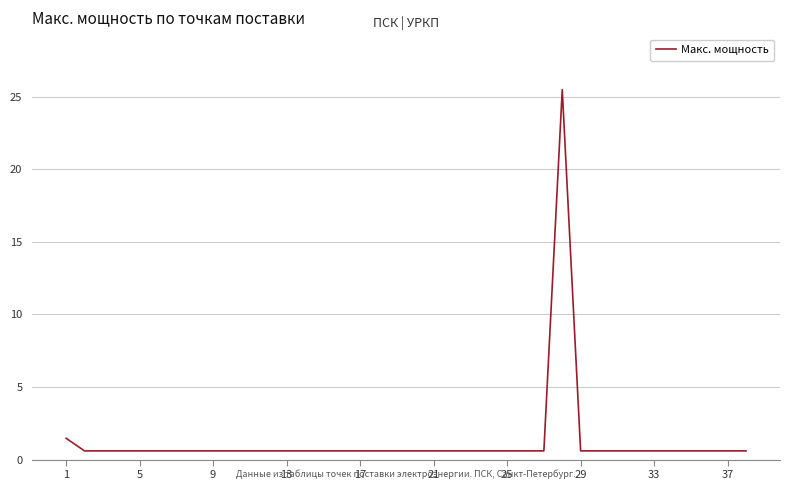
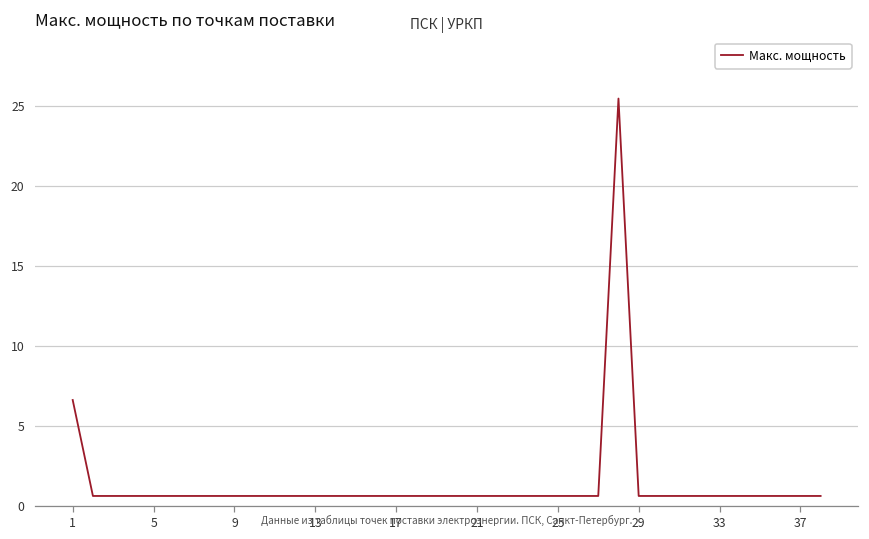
  {
-   "1": 1.5,
+   "1": 6.6,
    "5": 0.6,
    "9": 0.6,
    "13": 0.6,
    "17": 0.6,
    "21": 0.6,
    "25": 0.6,
    "29": 0.6,
    "33": 0.6,
    "37": 0.6
  }
